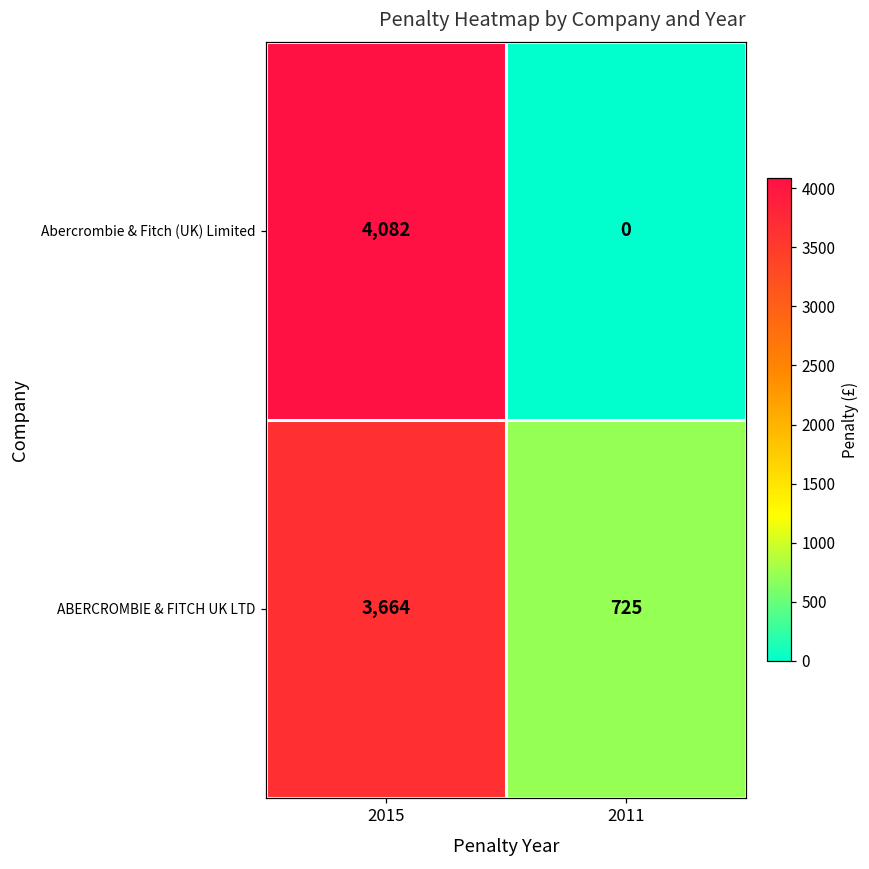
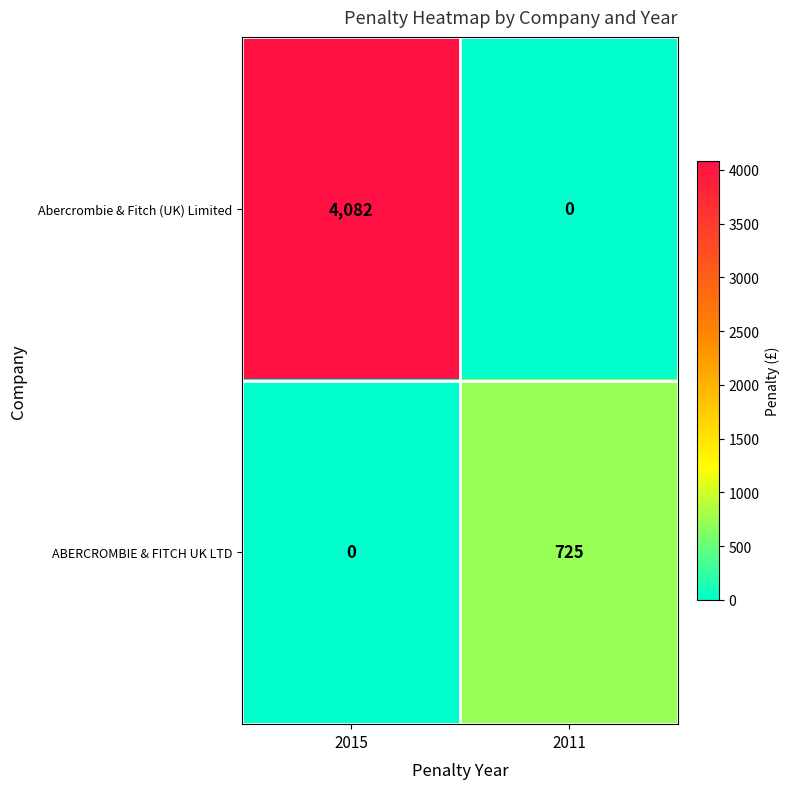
  {
    "Abercrombie & Fitch (UK) Limited": {
      "2015": "4,082",
      "2011": "0"
    },
    "ABERCROMBIE & FITCH UK LTD": {
-     "2015": "3,664",
+     "2015": "0",
      "2011": "725"
    }
  }
